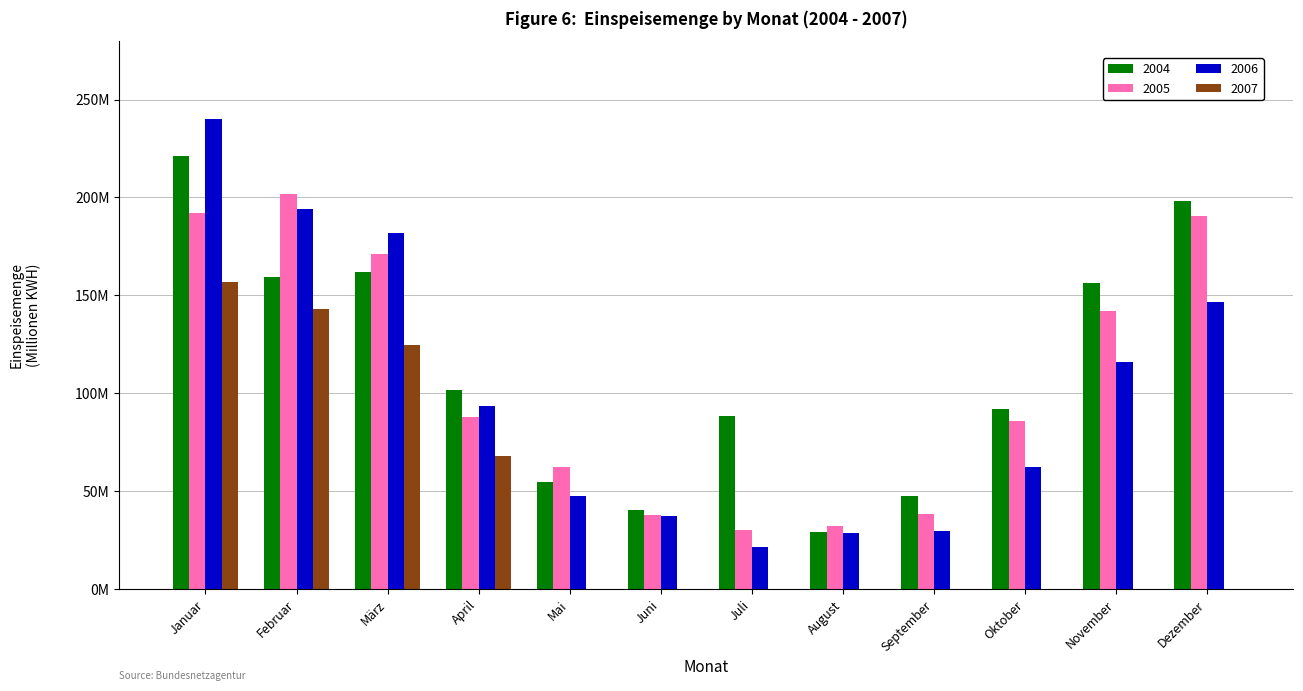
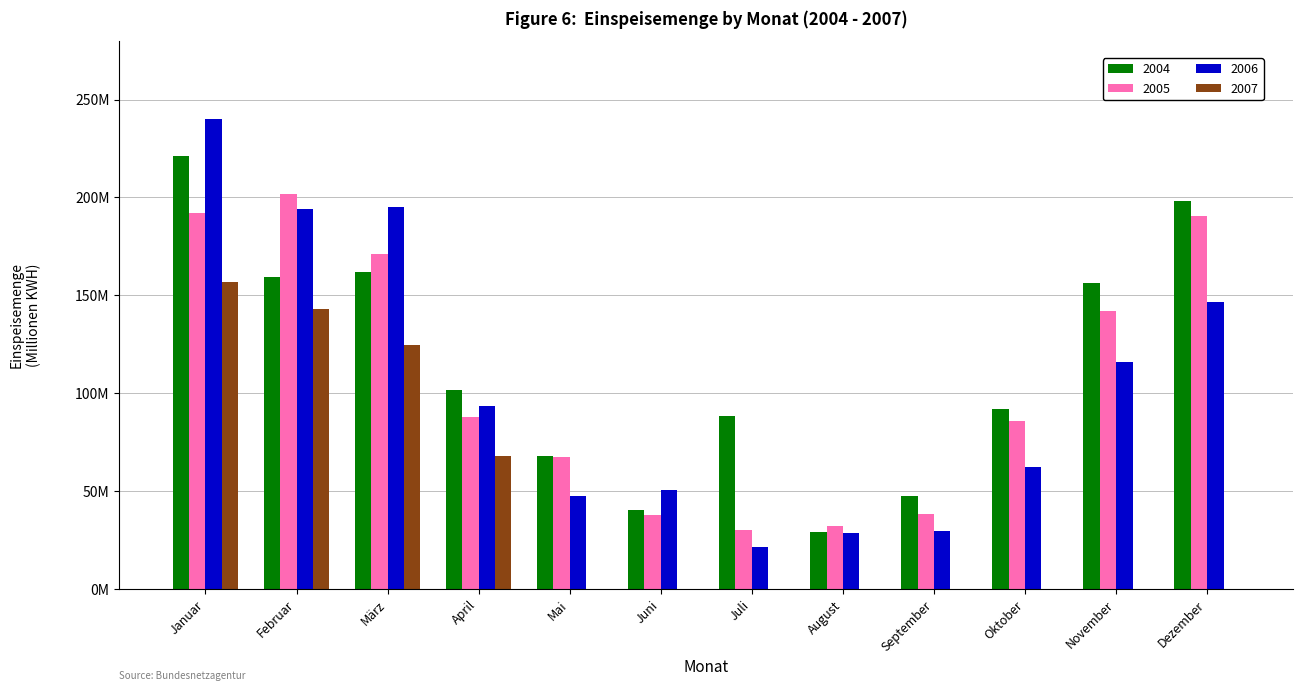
  {
    "2004": {
      "Januar": 221000000,
      "Februar": 159000000,
      "März": 162000000,
      "April": 101000000,
-     "Mai": 55000000,
+     "Mai": 68000000,
      "Juni": 40000000,
      "Juli": 88000000,
      "August": 29000000,
      "September": 48000000,
      "Oktober": 92000000,
      "November": 156000000,
      "Dezember": 198000000
    },
    "2005": {
      "Januar": 192000000,
      "Februar": 202000000,
      "März": 171000000,
      "April": 88000000,
-     "Mai": 62000000,
+     "Mai": 68000000,
      "Juni": 37000000,
      "Juli": 30000000,
      "August": 32000000,
      "September": 38000000,
      "Oktober": 86000000,
      "November": 142000000,
      "Dezember": 190000000
    },
    "2006": {
      "Januar": 240000000,
      "Februar": 194000000,
-     "März": 182000000,
+     "März": 195000000,
      "April": 93000000,
      "Mai": 48000000,
-     "Juni": 37000000,
+     "Juni": 50000000,
      "Juli": 22000000,
      "August": 29000000,
      "September": 30000000,
      "Oktober": 62000000,
      "November": 116000000,
      "Dezember": 146000000
    },
    "2007": {
      "Januar": 157000000,
      "Februar": 143000000,
      "März": 124000000,
      "April": 68000000,
      "Mai": 0,
      "Juni": 0,
      "Juli": 0,
      "August": 0,
      "September": 0,
      "Oktober": 0,
      "November": 0,
      "Dezember": 0
    }
  }
